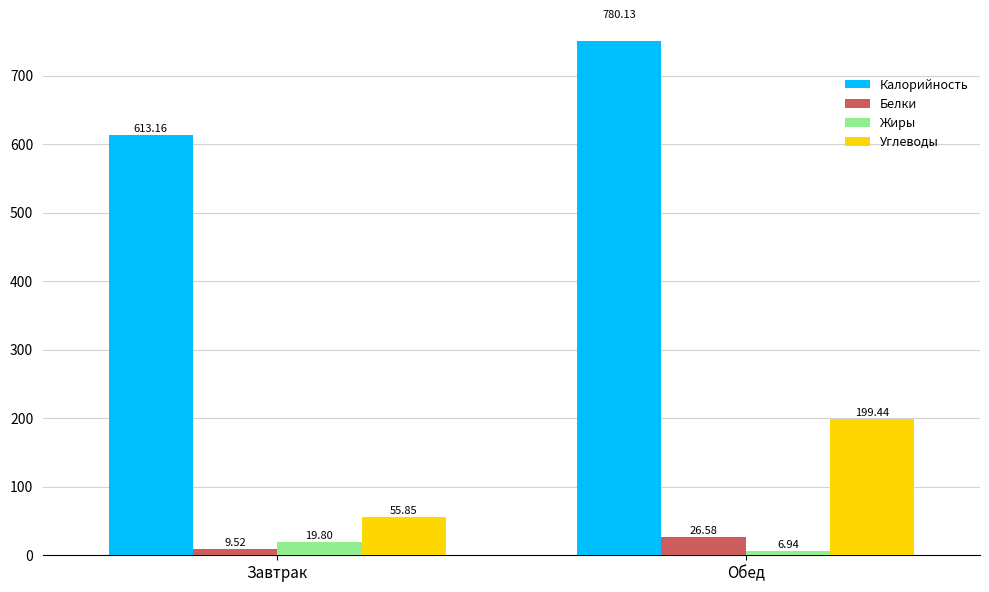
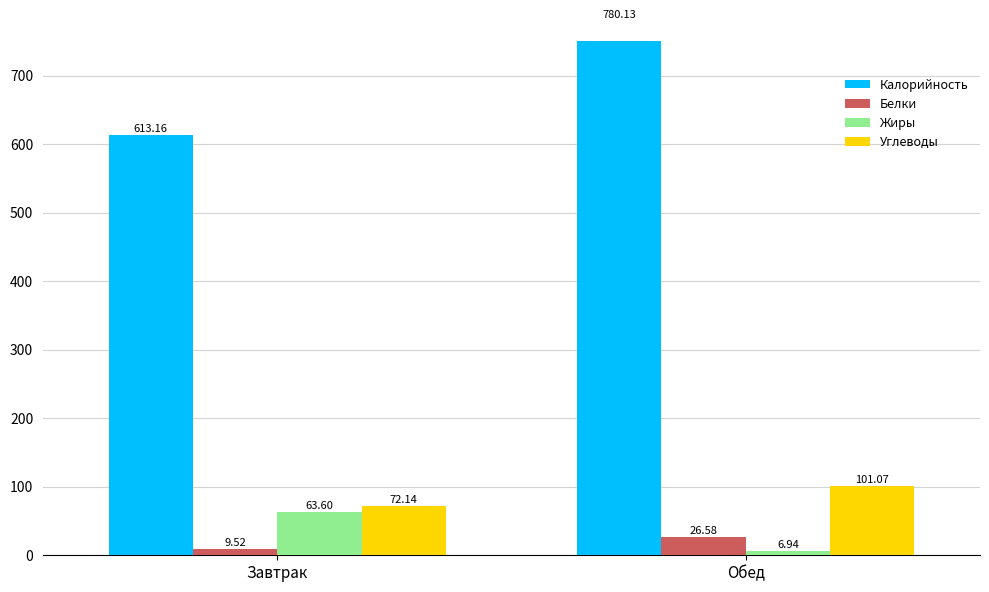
  {
    "Калорийность": {
      "Завтрак": 613.16
    },
    "Белки": {
      "Завтрак": 9.52,
      "Обед": 26.58
    },
    "Жиры": {
-     "Завтрак": 19.80,
+     "Завтрак": 63.60,
      "Обед": 6.94
    },
    "Углеводы": {
-     "Завтрак": 55.85,
-     "Обед": 199.44
+     "Завтрак": 72.14,
+     "Обед": 101.07
    }
  }
